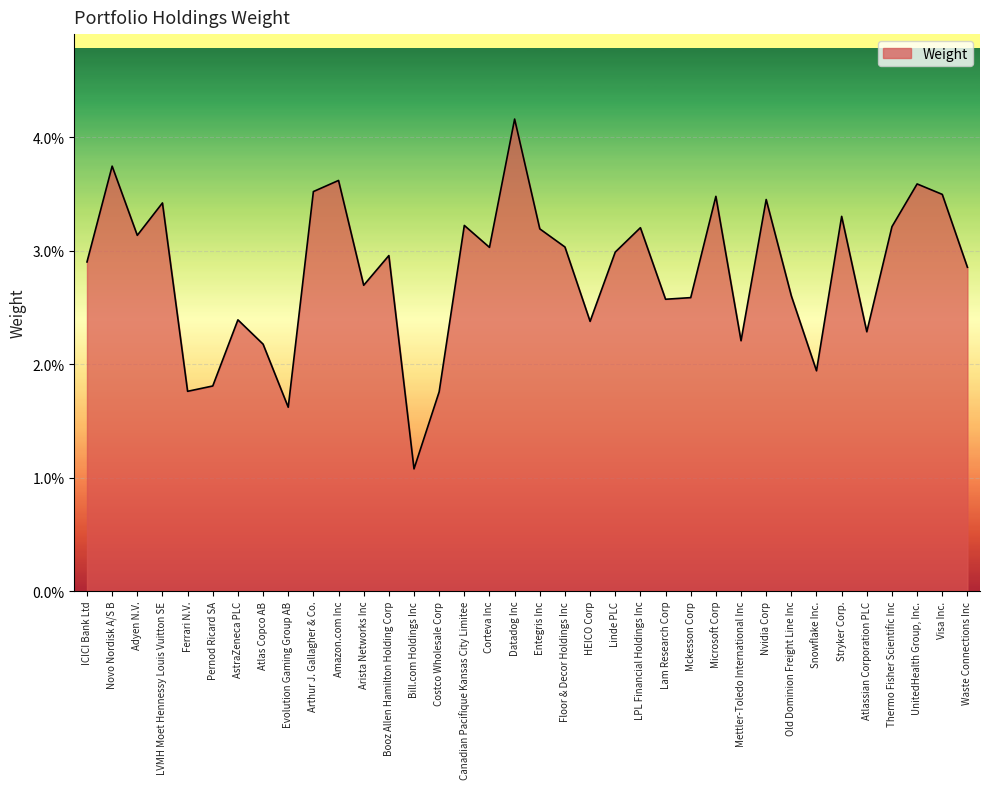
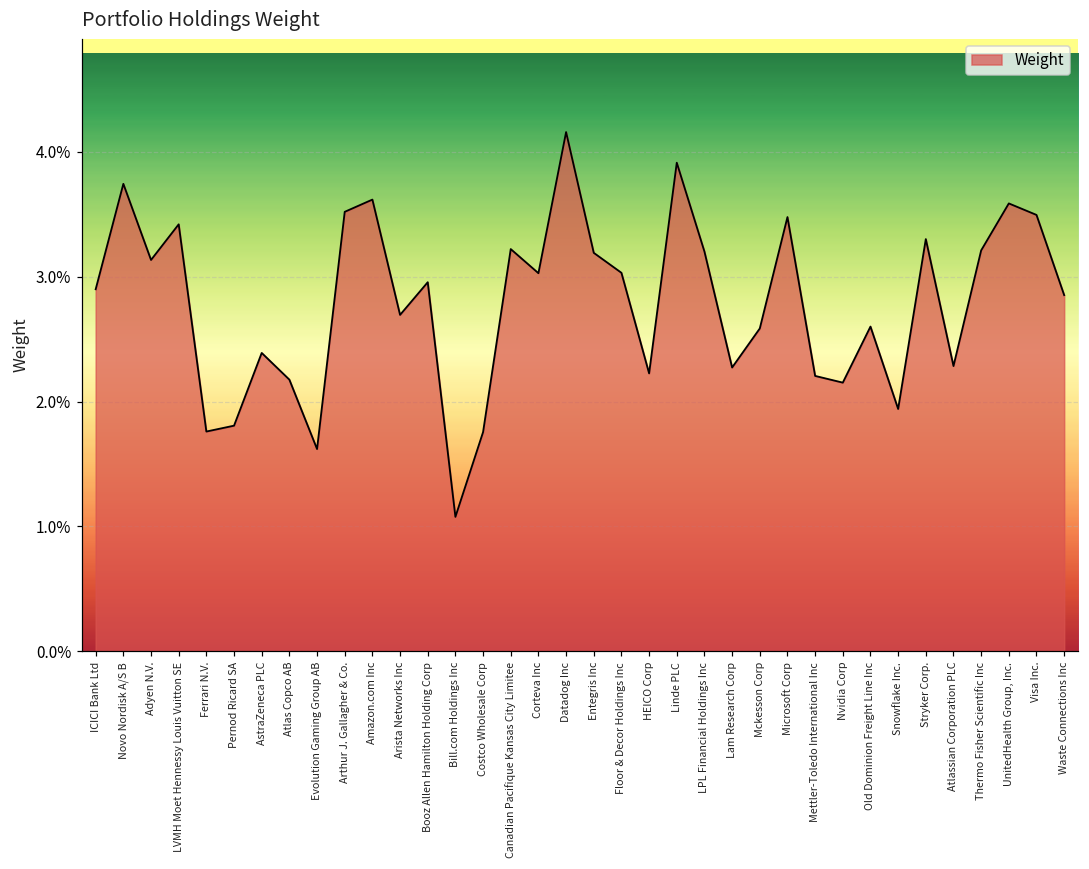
  {
    "ICICI Bank Ltd": "2.90%",
    "Novo Nordisk A/S B": "3.74%",
    "Adyen N.V.": "3.13%",
    "LVMH Moet Hennessy Louis Vuitton SE": "3.42%",
    "Ferrari N.V.": "1.76%",
    "Pernod Ricard SA": "1.81%",
    "AstraZeneca PLC": "2.39%",
    "Atlas Copco AB": "2.18%",
    "Evolution Gaming Group AB": "1.62%",
    "Arthur J. Gallagher & Co.": "3.52%",
    "Amazon.com Inc": "3.62%",
    "Arista Networks Inc": "2.69%",
    "Booz Allen Hamilton Holding Corp": "2.96%",
    "Bill.com Holdings Inc": "1.08%",
    "Costco Wholesale Corp": "1.76%",
    "Canadian Pacifique Kansas City Limitee": "3.22%",
    "Corteva Inc": "3.03%",
    "Datadog Inc": "4.16%",
    "Entegris Inc": "3.19%",
    "Floor & Decor Holdings Inc": "3.03%",
-   "HEICO Corp": "2.38%",
-   "Linde PLC": "2.99%",
+   "HEICO Corp": "2.23%",
+   "Linde PLC": "3.91%",
    "LPL Financial Holdings Inc": "3.20%",
-   "Lam Research Corp": "2.57%",
+   "Lam Research Corp": "2.27%",
    "Mckesson Corp": "2.59%",
    "Microsoft Corp": "3.48%",
    "Mettler-Toledo International Inc": "2.21%",
-   "Nvidia Corp": "3.45%",
+   "Nvidia Corp": "2.15%",
    "Old Dominion Freight Line Inc": "2.60%",
    "Snowflake Inc.": "1.94%",
    "Stryker Corp.": "3.30%",
    "Atlassian Corporation PLC": "2.28%",
    "Thermo Fisher Scientific Inc": "3.21%",
    "UnitedHealth Group, Inc.": "3.59%",
    "Visa Inc.": "3.50%",
    "Waste Connections Inc": "2.85%"
  }
